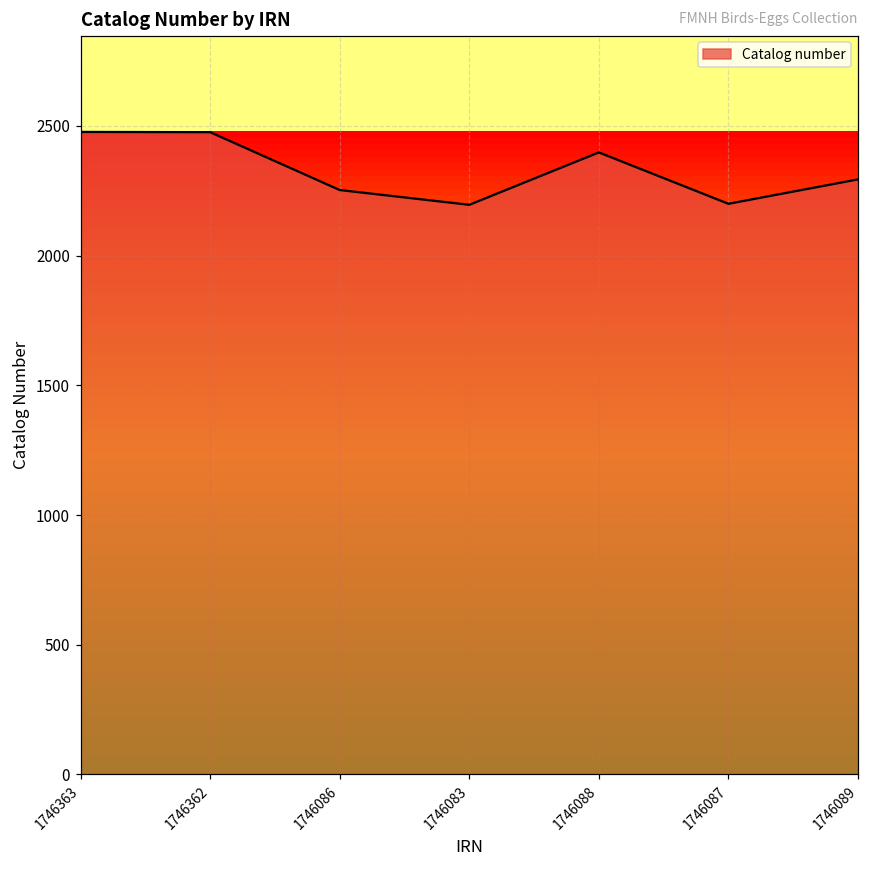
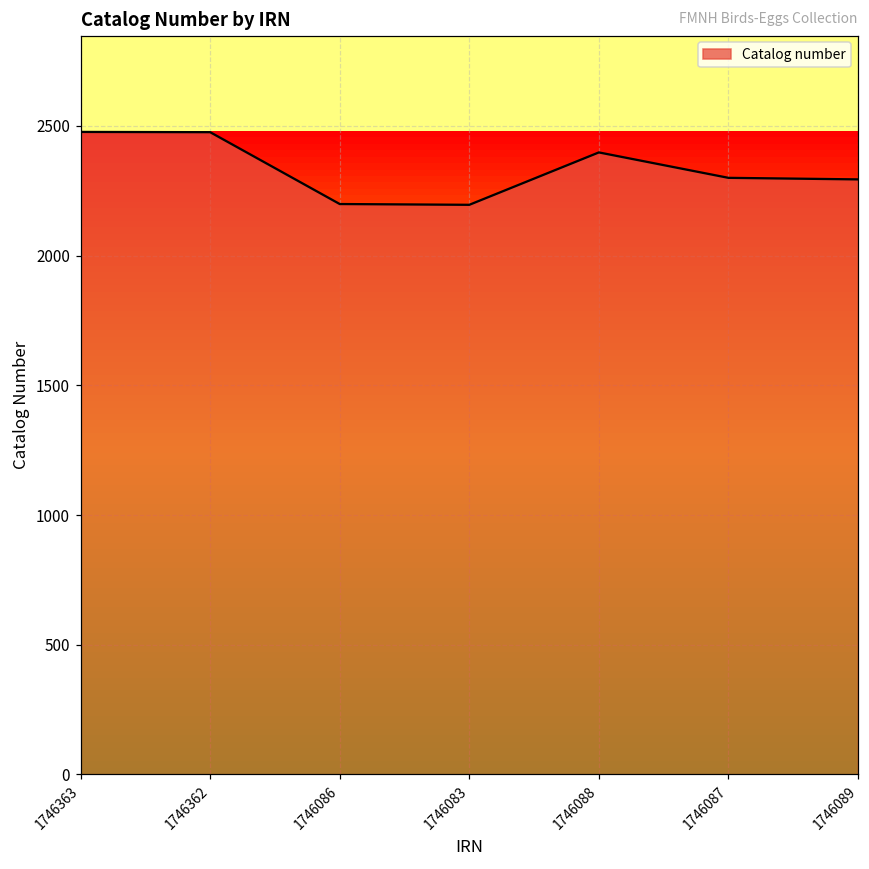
  {
    "1746363": 2480,
    "1746362": 2480,
-   "1746086": 2250,
+   "1746086": 2200,
    "1746083": 2200,
    "1746088": 2400,
-   "1746087": 2200,
+   "1746087": 2300,
    "1746089": 2290
  }
